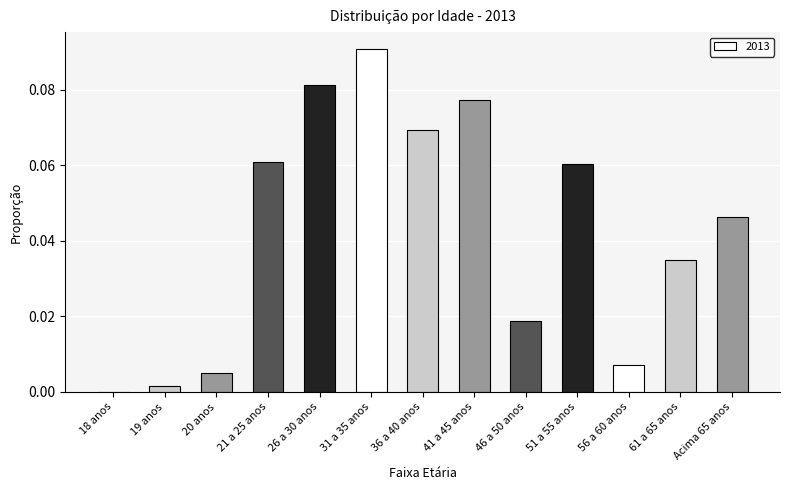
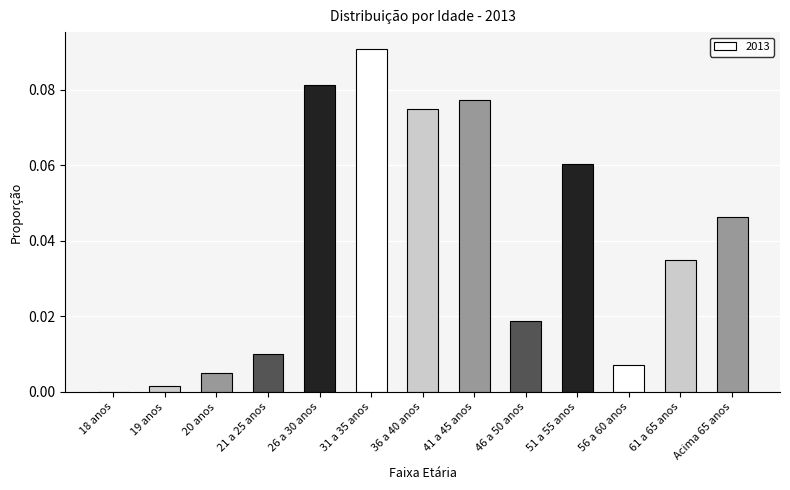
  {
    "19 anos": 0.002,
    "20 anos": 0.005,
-   "21 a 25 anos": 0.061,
+   "21 a 25 anos": 0.010,
    "26 a 30 anos": 0.081,
    "31 a 35 anos": 0.091,
-   "36 a 40 anos": 0.069,
+   "36 a 40 anos": 0.075,
    "41 a 45 anos": 0.077,
    "46 a 50 anos": 0.019,
    "51 a 55 anos": 0.060,
    "56 a 60 anos": 0.007,
    "61 a 65 anos": 0.035,
    "Acima 65 anos": 0.046
  }
